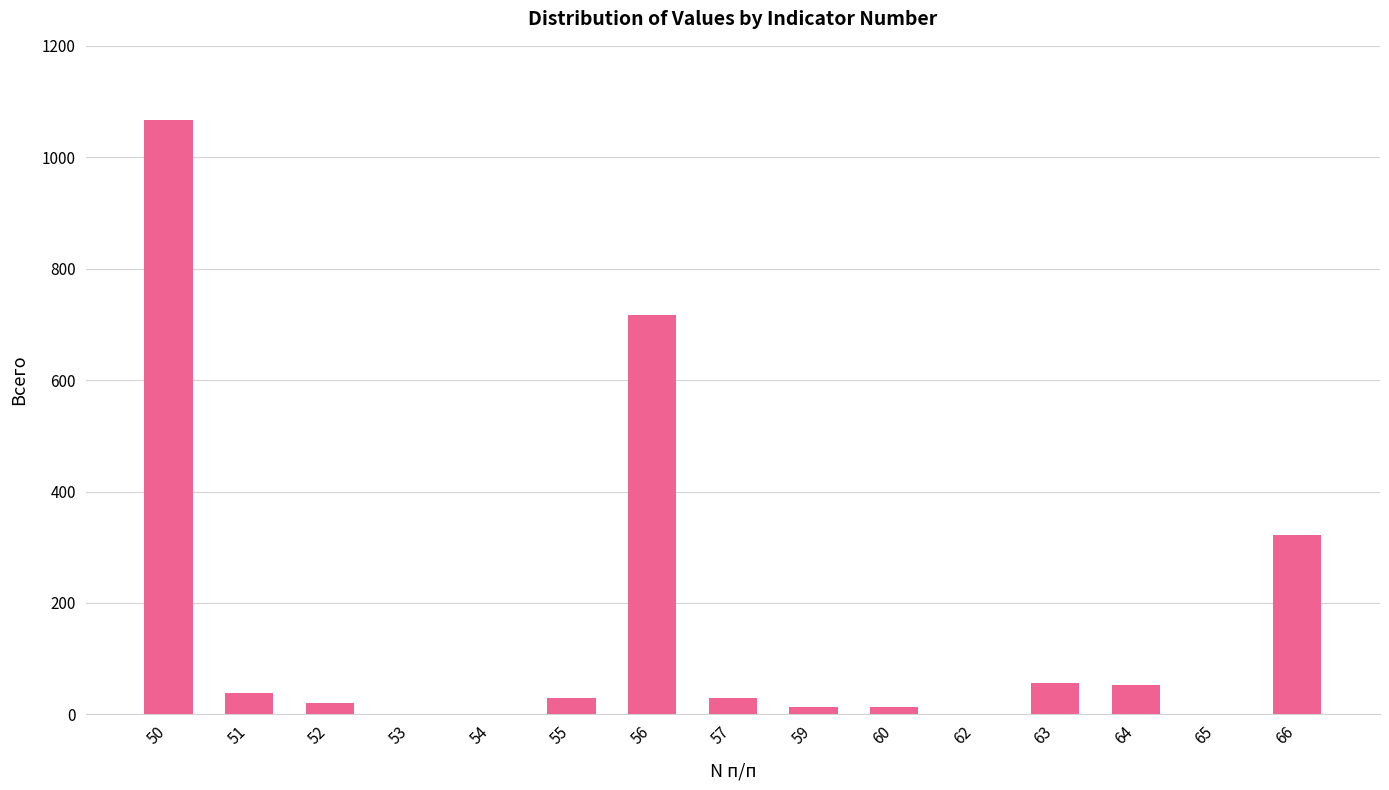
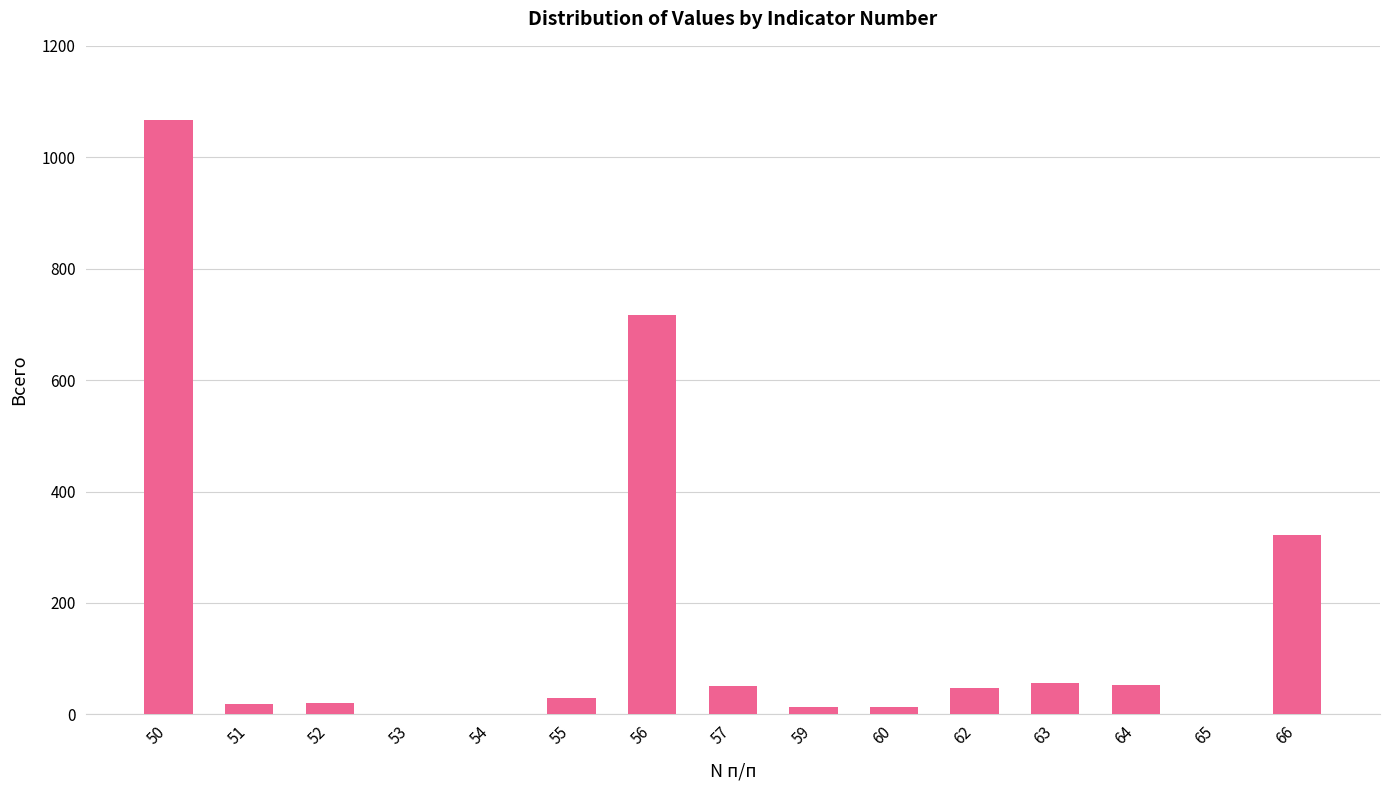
  {
    "50": 1070,
-   "51": 40,
+   "51": 20,
    "52": 20,
    "53": 0,
    "54": 0,
    "55": 30,
    "56": 720,
-   "57": 30,
+   "57": 50,
    "59": 10,
    "60": 10,
-   "62": 0,
+   "62": 50,
    "63": 60,
    "64": 50,
    "65": 0,
    "66": 320
  }
